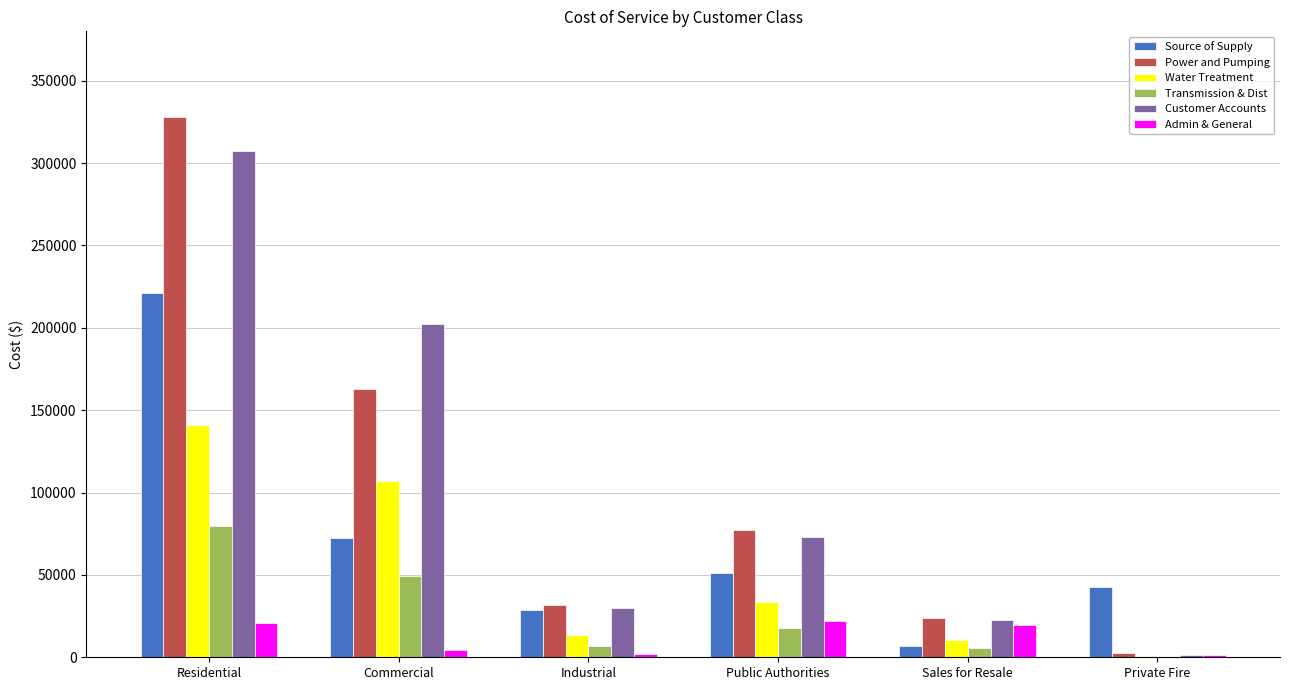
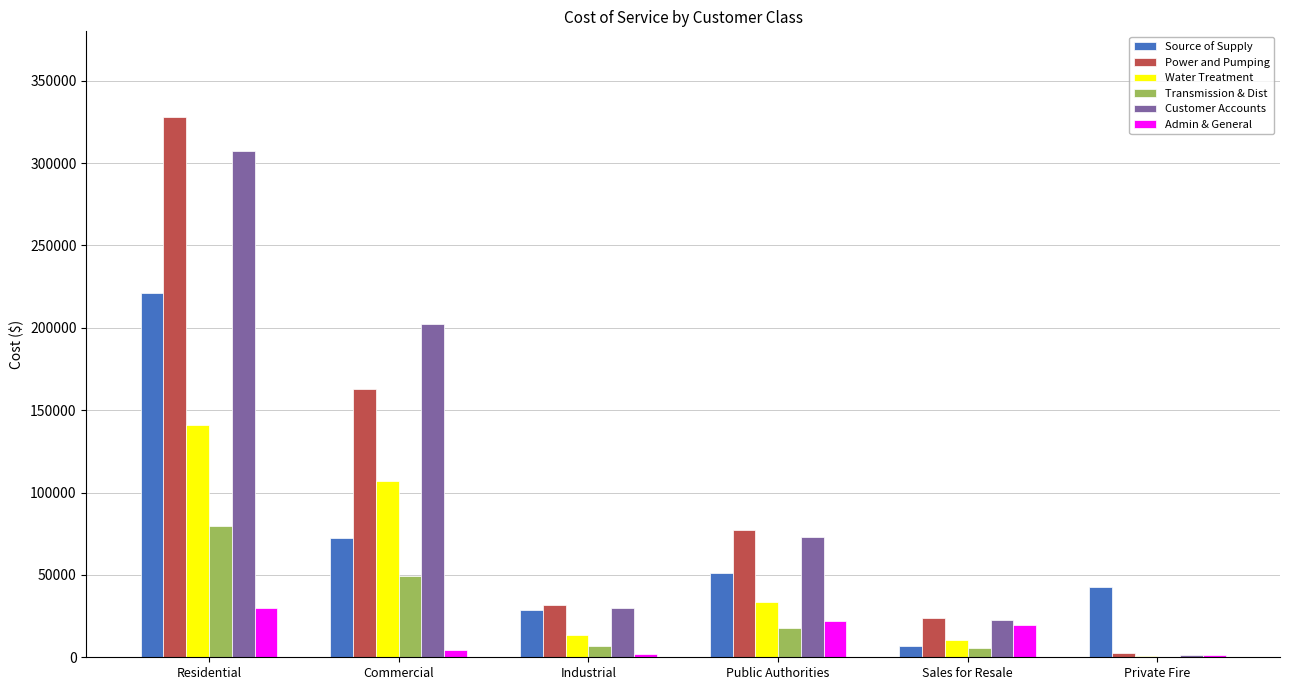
  {
    "Source of Supply": {
      "Residential": 221000,
      "Commercial": 73000,
      "Industrial": 29000,
      "Public Authorities": 51000,
      "Sales for Resale": 7000,
      "Private Fire": 42000
    },
    "Power and Pumping": {
      "Residential": 328000,
      "Commercial": 163000,
      "Industrial": 32000,
      "Public Authorities": 77000,
      "Sales for Resale": 24000,
      "Private Fire": 3000
    },
    "Water Treatment": {
      "Residential": 141000,
      "Commercial": 107000,
      "Industrial": 14000,
      "Public Authorities": 33000,
      "Sales for Resale": 10000
    },
    "Transmission & Dist": {
      "Residential": 80000,
      "Commercial": 50000,
      "Industrial": 7000,
      "Public Authorities": 18000,
      "Sales for Resale": 5000
    },
    "Customer Accounts": {
      "Residential": 307000,
      "Commercial": 202000,
      "Industrial": 30000,
      "Public Authorities": 73000,
      "Sales for Resale": 23000,
      "Private Fire": 2000
    },
    "Admin & General": {
-     "Residential": 21000,
+     "Residential": 30000,
      "Commercial": 5000,
      "Industrial": 2000,
      "Public Authorities": 22000,
      "Sales for Resale": 20000
    }
  }
